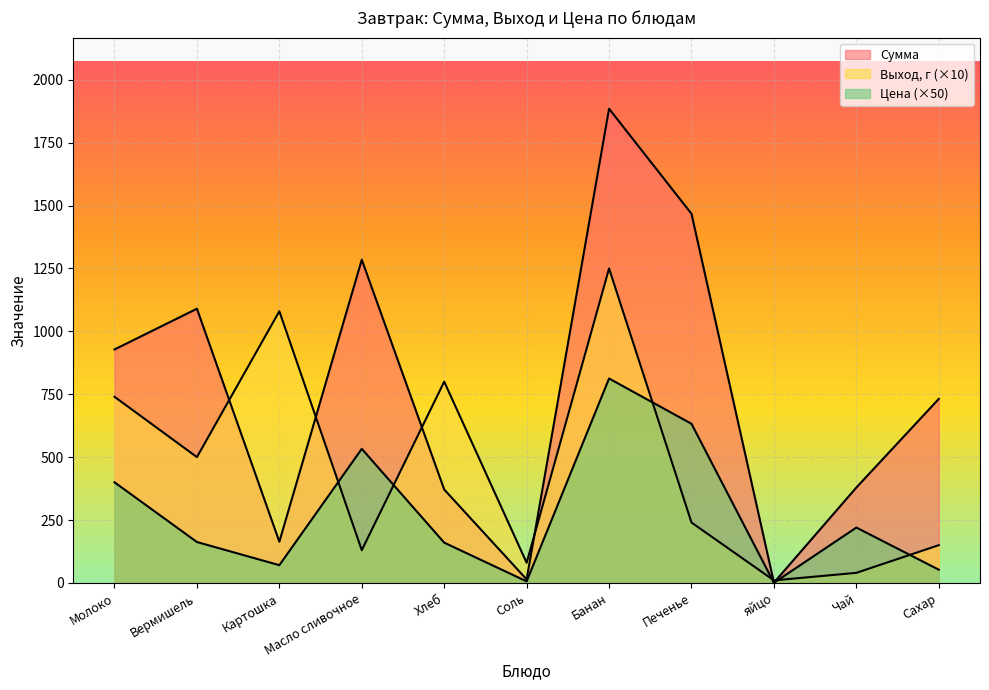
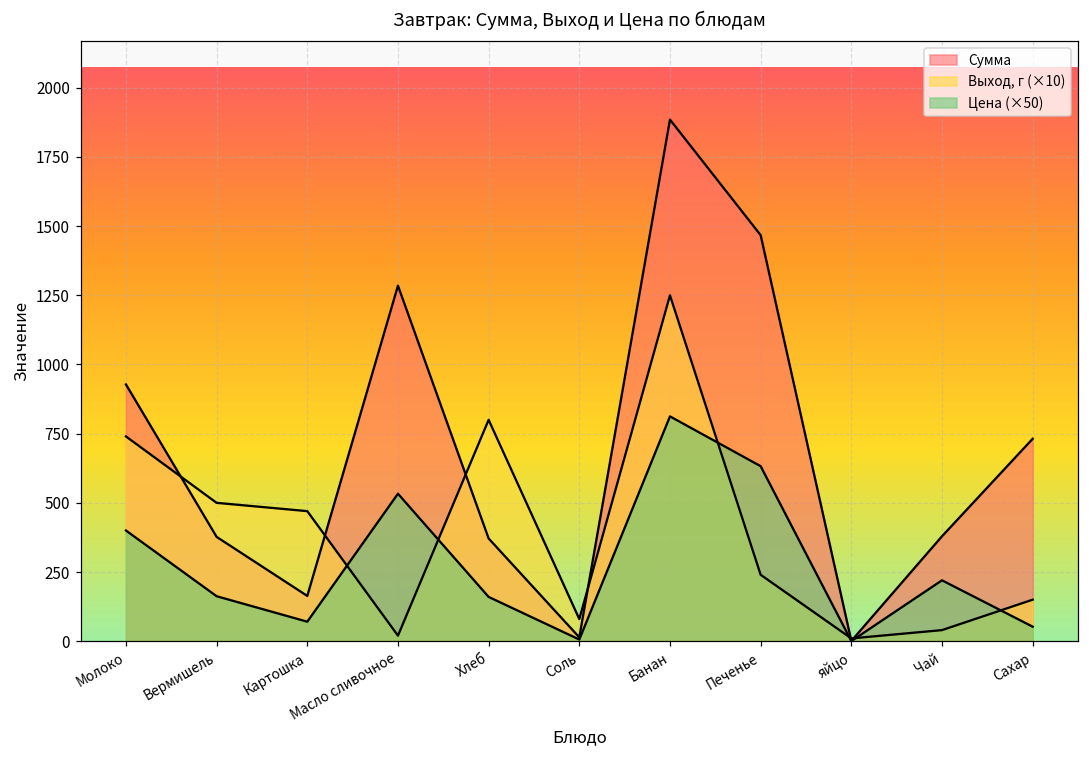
  {
    "Сумма": {
      "Молоко": 930,
-     "Вермишель": 1090,
+     "Вермишель": 380,
      "Картошка": 160,
      "Масло сливочное": 1280,
      "Хлеб": 370,
      "Банан": 1890,
      "Печенье": 1470,
      "Чай": 380,
      "Сахар": 730
    },
    "Выход, г (×10)": {
      "Молоко": 740,
      "Вермишель": 500,
-     "Картошка": 1080,
-     "Масло сливочное": 130,
+     "Картошка": 470,
+     "Масло сливочное": 20,
      "Хлеб": 800,
      "Соль": 80,
      "Банан": 1250,
      "Печенье": 240,
      "Чай": 40,
      "Сахар": 150
    },
    "Цена (×50)": {
      "Молоко": 400,
      "Вермишель": 160,
      "Картошка": 70,
      "Масло сливочное": 530,
      "Хлеб": 160,
      "Банан": 810,
      "Печенье": 630,
      "Чай": 220,
      "Сахар": 50
    }
  }
